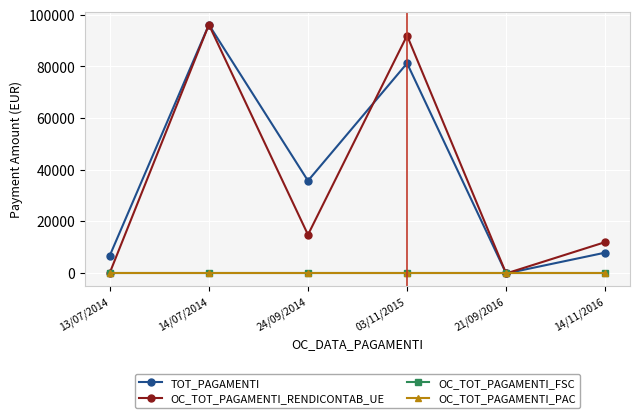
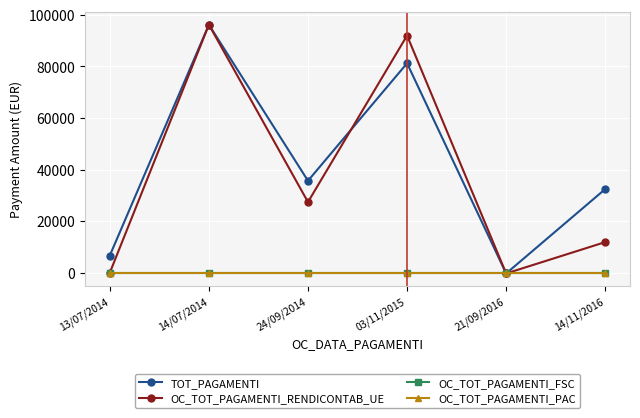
  {
    "TOT_PAGAMENTI": {
      "13/07/2014": 7000,
      "24/09/2014": 36000,
      "03/11/2015": 81000,
-     "14/11/2016": 8000
+     "14/11/2016": 32000
    },
    "OC_TOT_PAGAMENTI_RENDICONTAB_UE": {
-     "24/09/2014": 15000,
+     "24/09/2014": 27000,
      "03/11/2015": 92000,
      "14/11/2016": 12000
    },
    "OC_TOT_PAGAMENTI_PAC": {
      "14/07/2014": 0,
      "24/09/2014": 0,
      "03/11/2015": 0,
      "14/11/2016": 0
    }
  }
